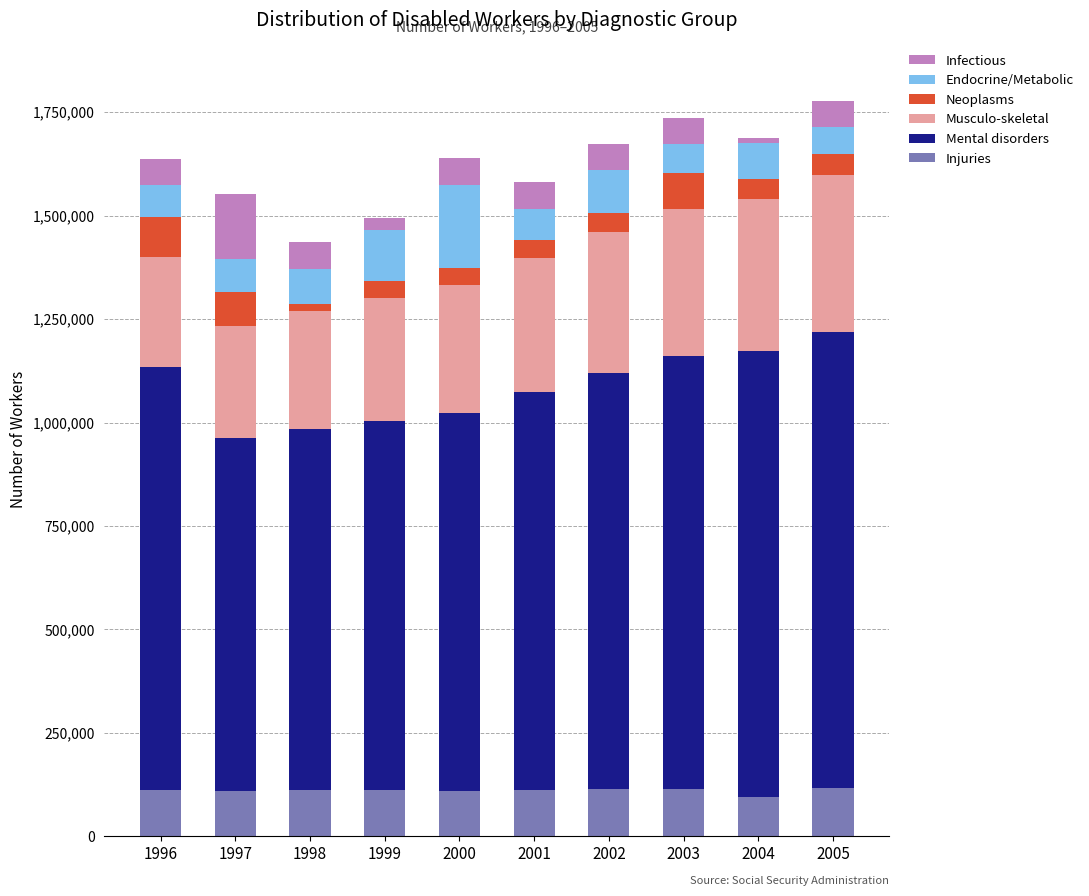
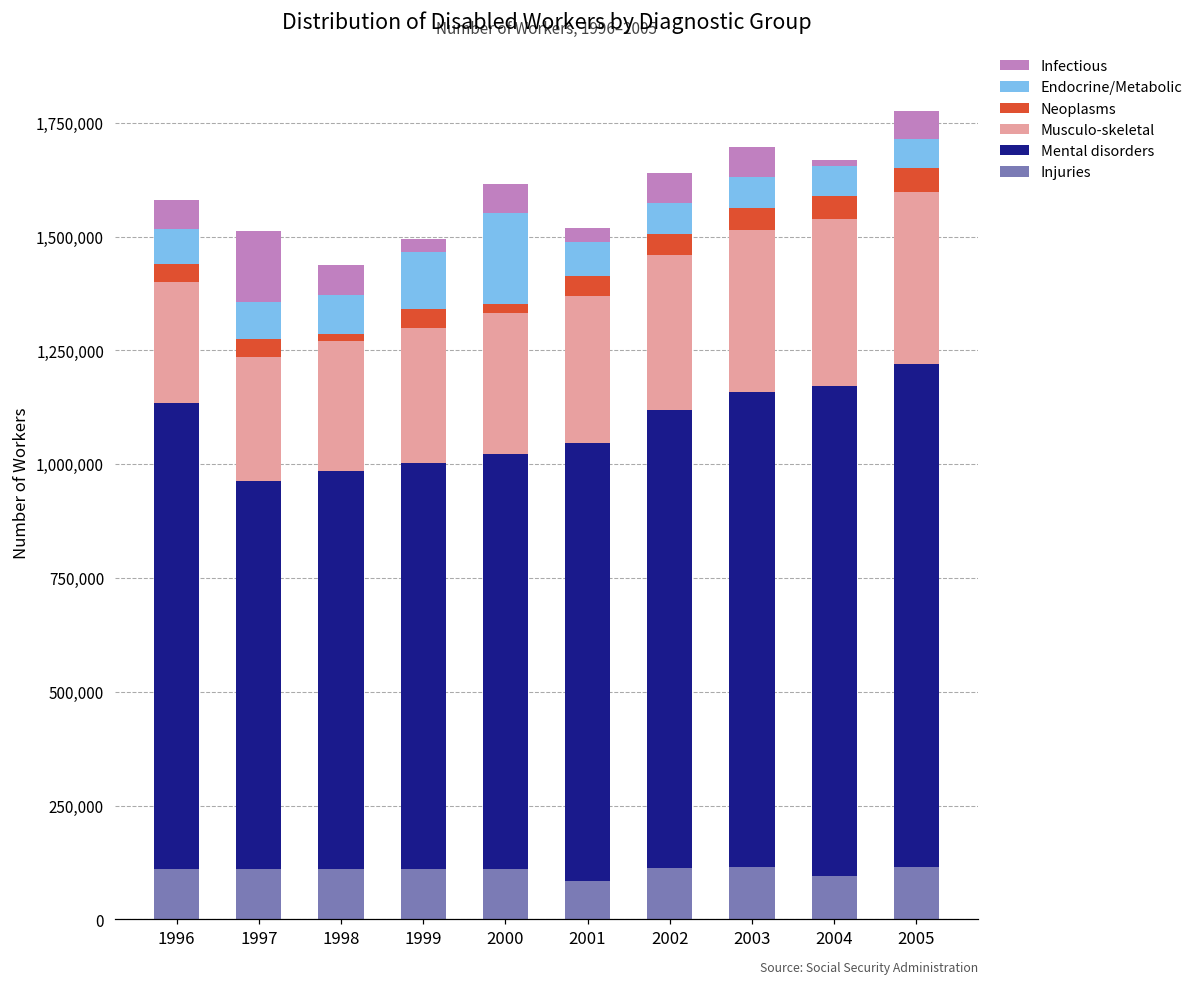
  {
    "Injuries": {
      "1996": "110,000",
      "1997": "110,000",
      "1998": "110,000",
      "1999": "110,000",
      "2000": "110,000",
-     "2001": "110,000",
+     "2001": "80,000",
      "2002": "110,000",
      "2003": "120,000",
      "2004": "90,000",
      "2005": "120,000"
    },
    "Mental disorders": {
      "1996": "1,020,000",
      "1997": "850,000",
      "1998": "870,000",
      "1999": "890,000",
      "2000": "910,000",
      "2001": "960,000",
      "2002": "1,010,000",
      "2003": "1,040,000",
      "2004": "1,080,000",
      "2005": "1,100,000"
    },
    "Musculo-skeletal": {
      "1996": "270,000",
      "1997": "270,000",
      "1998": "280,000",
      "1999": "300,000",
      "2000": "310,000",
      "2001": "320,000",
      "2002": "340,000",
      "2003": "360,000",
      "2004": "370,000",
      "2005": "380,000"
    },
    "Neoplasms": {
-     "1996": "100,000",
-     "1997": "80,000",
+     "1996": "40,000",
+     "1997": "40,000",
      "1998": "20,000",
      "1999": "40,000",
-     "2000": "40,000",
+     "2000": "20,000",
      "2001": "40,000",
      "2002": "50,000",
-     "2003": "90,000",
+     "2003": "50,000",
      "2004": "50,000",
      "2005": "50,000"
    },
    "Endocrine/Metabolic": {
      "1996": "80,000",
      "1997": "80,000",
      "1998": "90,000",
      "1999": "120,000",
      "2000": "200,000",
      "2001": "70,000",
-     "2002": "100,000",
+     "2002": "70,000",
      "2003": "70,000",
-     "2004": "90,000",
+     "2004": "70,000",
      "2005": "60,000"
    },
    "Infectious": {
      "1996": "60,000",
      "1997": "160,000",
      "1998": "70,000",
      "1999": "30,000",
      "2000": "70,000",
-     "2001": "70,000",
+     "2001": "30,000",
      "2002": "60,000",
      "2003": "60,000",
      "2004": "10,000",
      "2005": "60,000"
    }
  }
